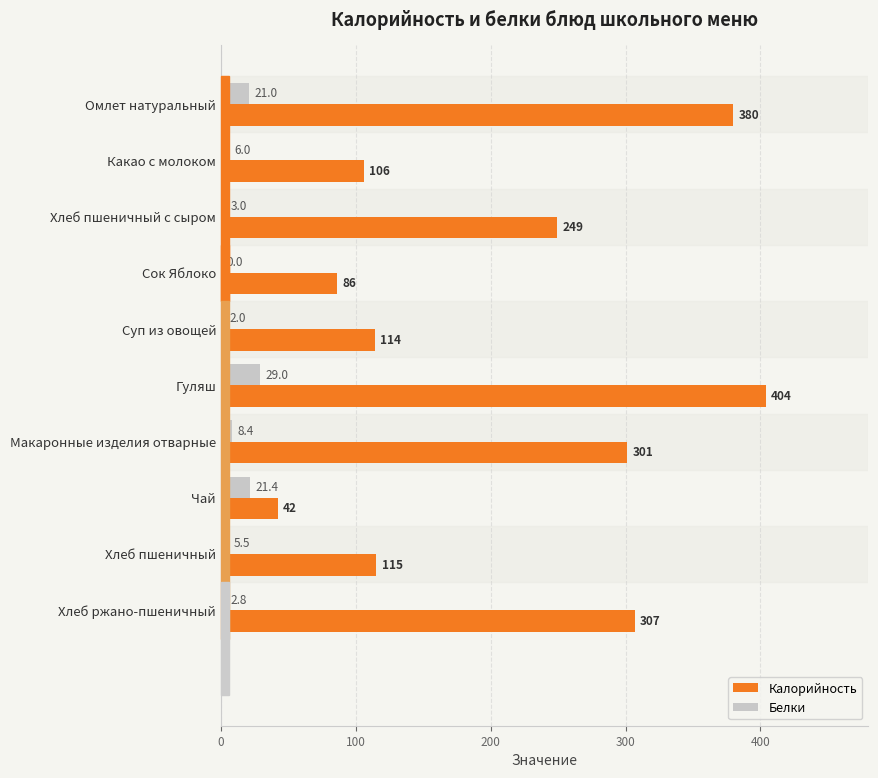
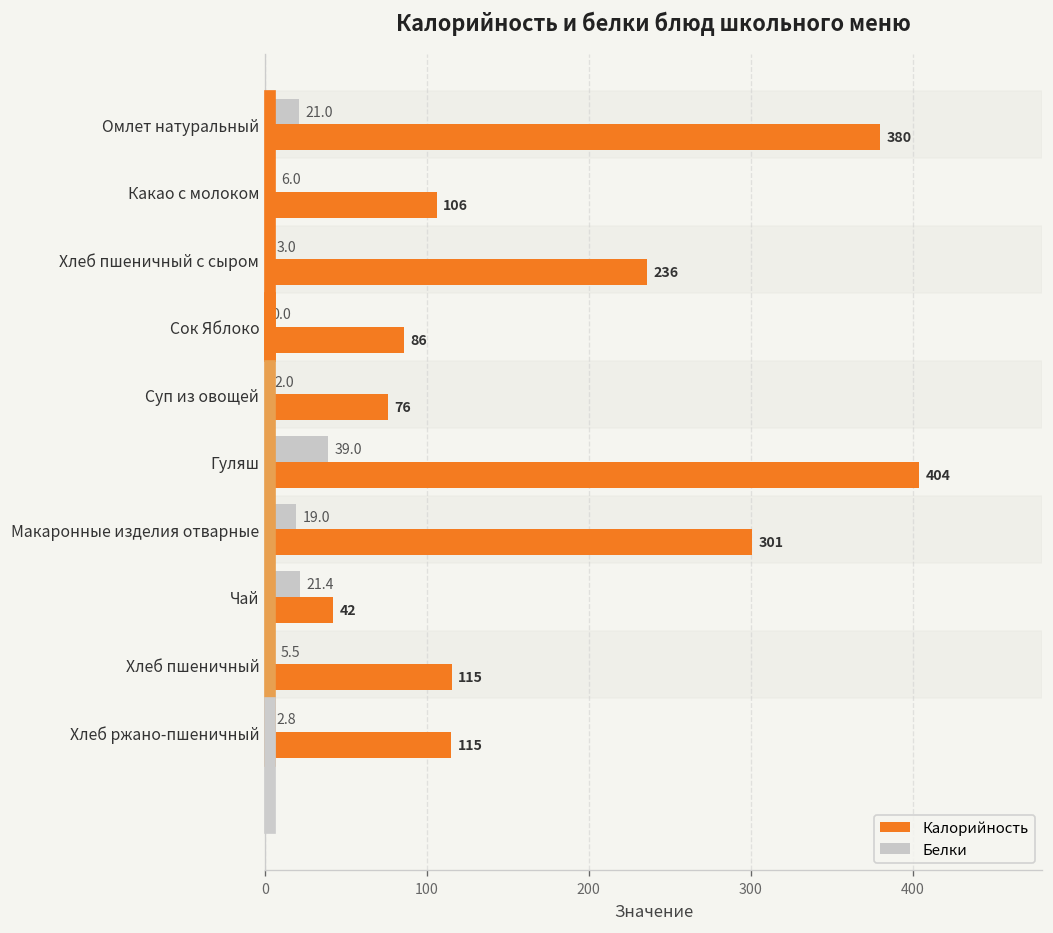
  {
    "Калорийность": {
      "Омлет натуральный": 380,
      "Какао с молоком": 106,
-     "Хлеб пшеничный с сыром": 249,
+     "Хлеб пшеничный с сыром": 236,
      "Сок Яблоко": 86,
-     "Суп из овощей": 114,
+     "Суп из овощей": 76,
      "Гуляш": 404,
      "Макаронные изделия отварные": 301,
      "Чай": 42,
      "Хлеб пшеничный": 115,
-     "Хлеб ржано-пшеничный": 307
+     "Хлеб ржано-пшеничный": 115
    },
    "Белки": {
      "Омлет натуральный": 21.0,
-     "Гуляш": 29.0,
-     "Макаронные изделия отварные": 8.4,
+     "Гуляш": 39.0,
+     "Макаронные изделия отварные": 19.0,
      "Чай": 21.4
    }
  }
